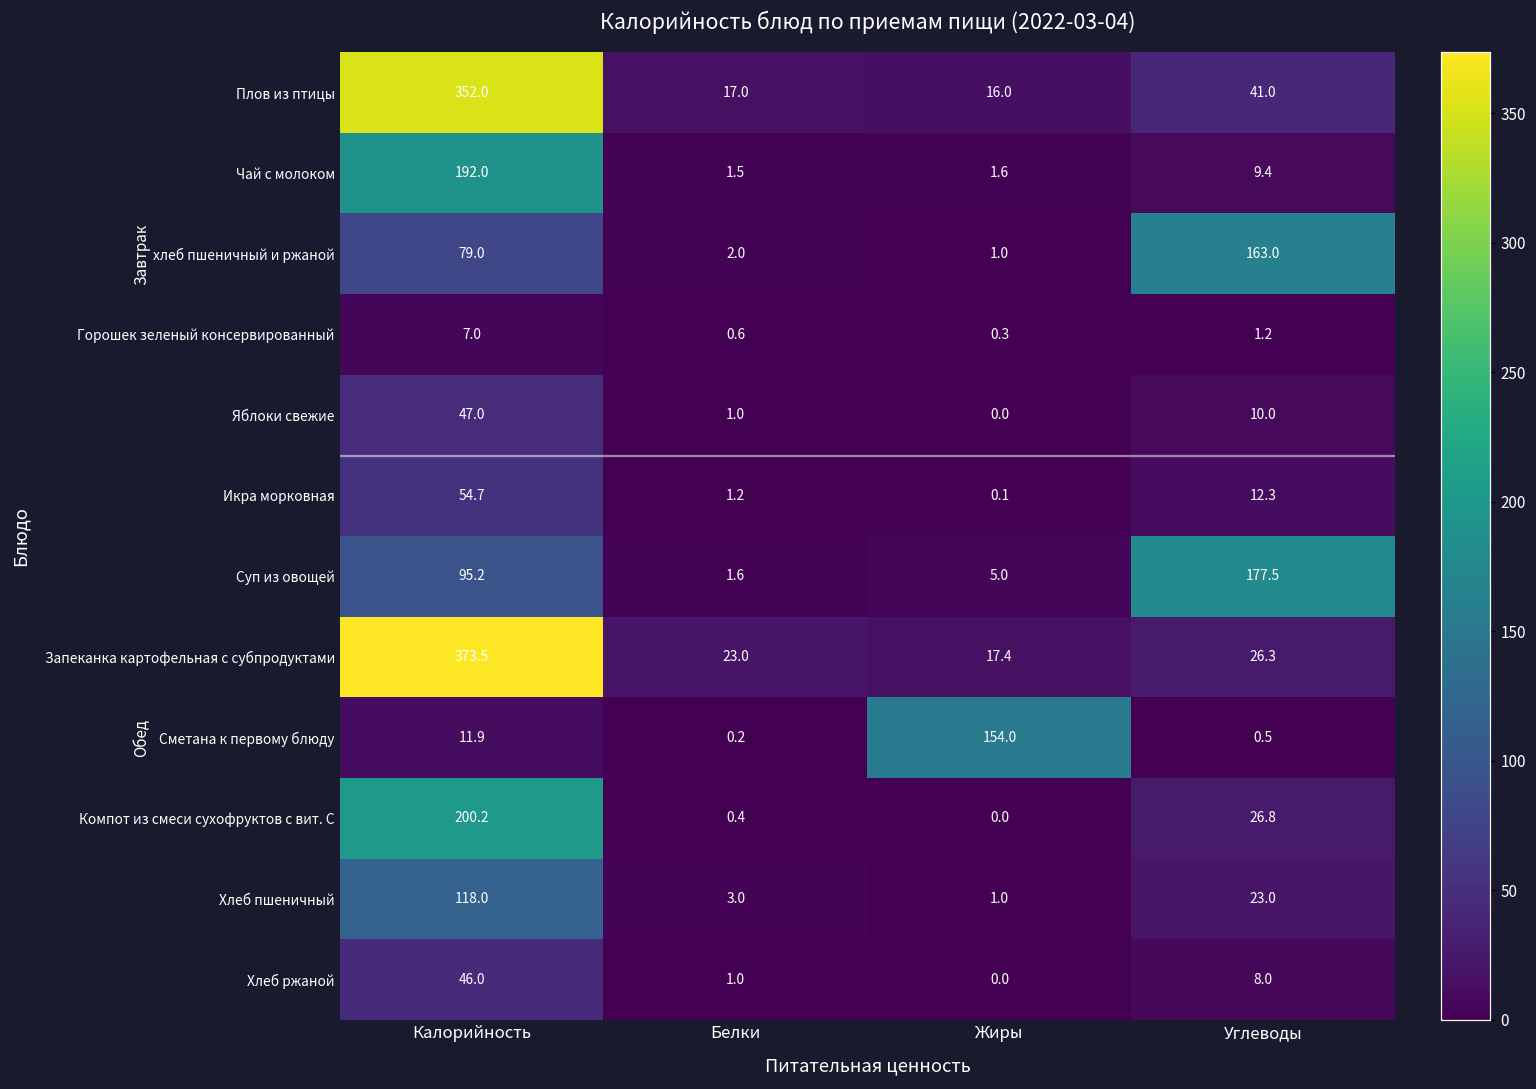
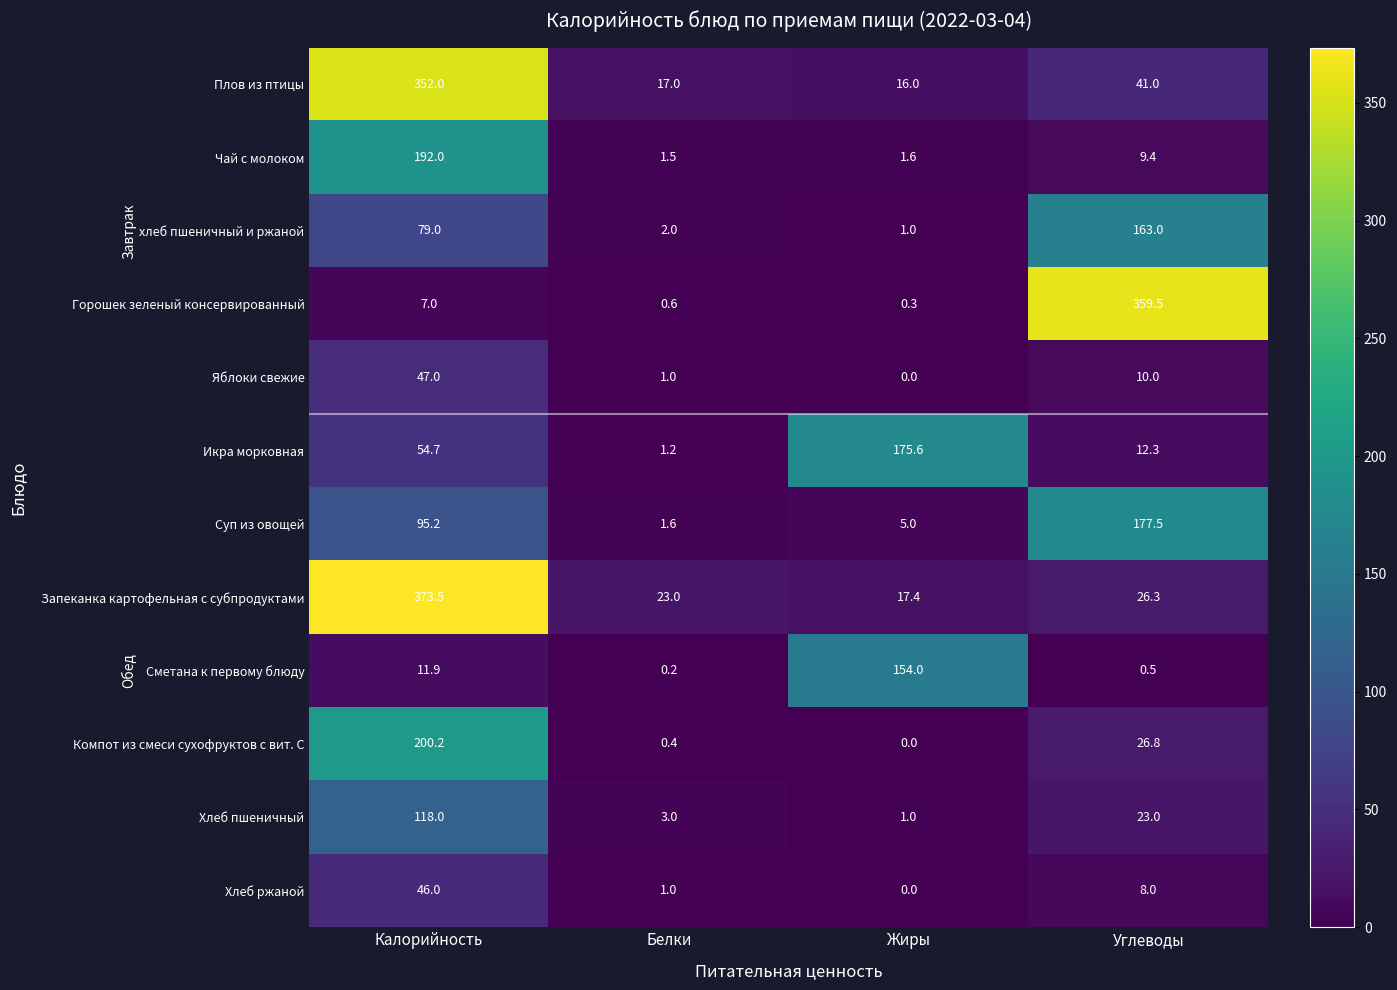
  {
    "Плов из птицы": {
      "Калорийность": 352.0,
      "Белки": 17.0,
      "Жиры": 16.0,
      "Углеводы": 41.0
    },
    "Чай с молоком": {
      "Калорийность": 192.0,
      "Белки": 1.5,
      "Жиры": 1.6,
      "Углеводы": 9.4
    },
    "хлеб пшеничный и ржаной": {
      "Калорийность": 79.0,
      "Белки": 2.0,
      "Жиры": 1.0,
      "Углеводы": 163.0
    },
    "Горошек зеленый консервированный": {
      "Калорийность": 7.0,
      "Белки": 0.6,
      "Жиры": 0.3,
-     "Углеводы": 1.2
+     "Углеводы": 359.5
    },
    "Яблоки свежие": {
      "Калорийность": 47.0,
      "Белки": 1.0,
      "Жиры": 0.0,
      "Углеводы": 10.0
    },
    "Икра морковная": {
      "Калорийность": 54.7,
      "Белки": 1.2,
-     "Жиры": 0.1,
+     "Жиры": 175.6,
      "Углеводы": 12.3
    },
    "Суп из овощей": {
      "Калорийность": 95.2,
      "Белки": 1.6,
      "Жиры": 5.0,
      "Углеводы": 177.5
    },
    "Запеканка картофельная с субпродуктами": {
      "Калорийность": 373.5,
      "Белки": 23.0,
      "Жиры": 17.4,
      "Углеводы": 26.3
    },
    "Сметана к первому блюду": {
      "Калорийность": 11.9,
      "Белки": 0.2,
      "Жиры": 154.0,
      "Углеводы": 0.5
    },
    "Компот из смеси сухофруктов с вит. С": {
      "Калорийность": 200.2,
      "Белки": 0.4,
      "Жиры": 0.0,
      "Углеводы": 26.8
    },
    "Хлеб пшеничный": {
      "Калорийность": 118.0,
      "Белки": 3.0,
      "Жиры": 1.0,
      "Углеводы": 23.0
    },
    "Хлеб ржаной": {
      "Калорийность": 46.0,
      "Белки": 1.0,
      "Жиры": 0.0,
      "Углеводы": 8.0
    }
  }
